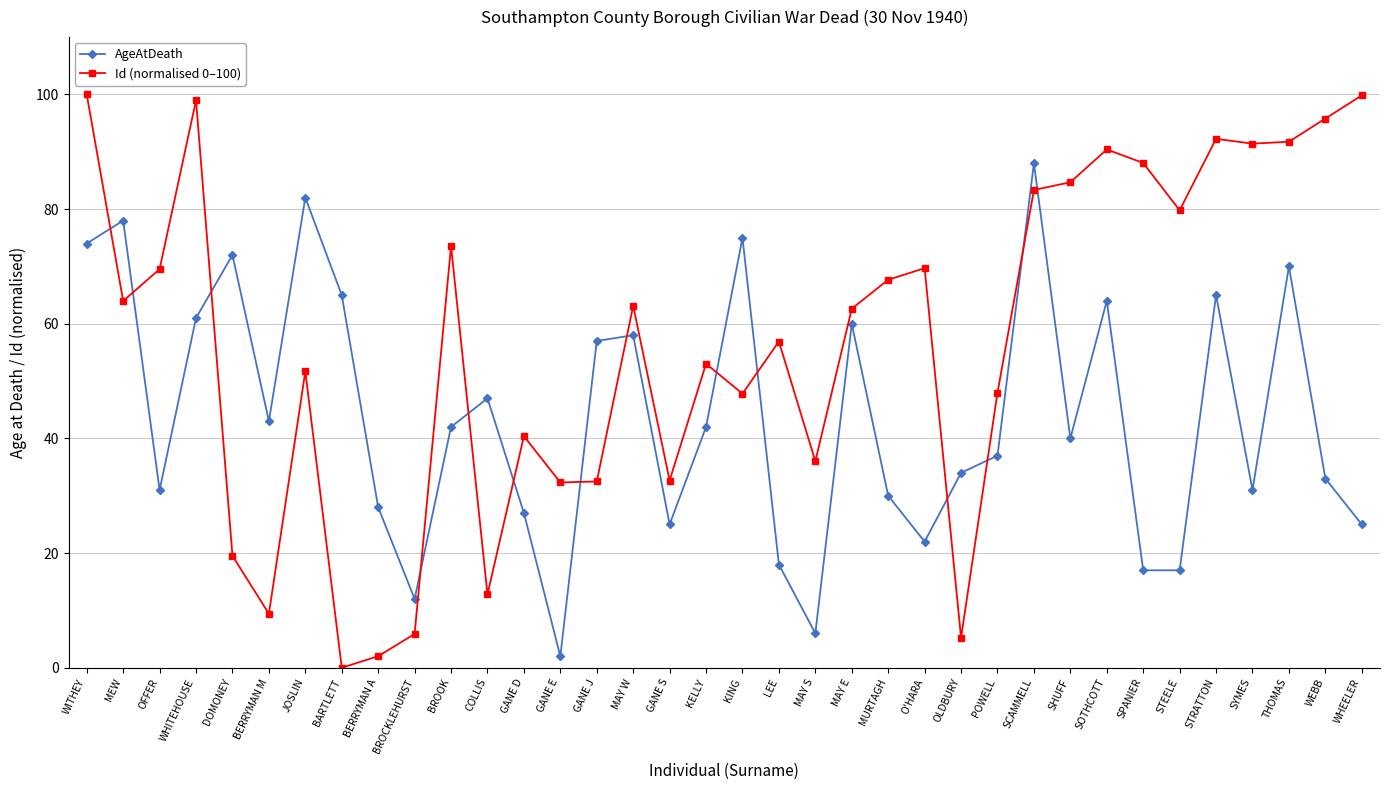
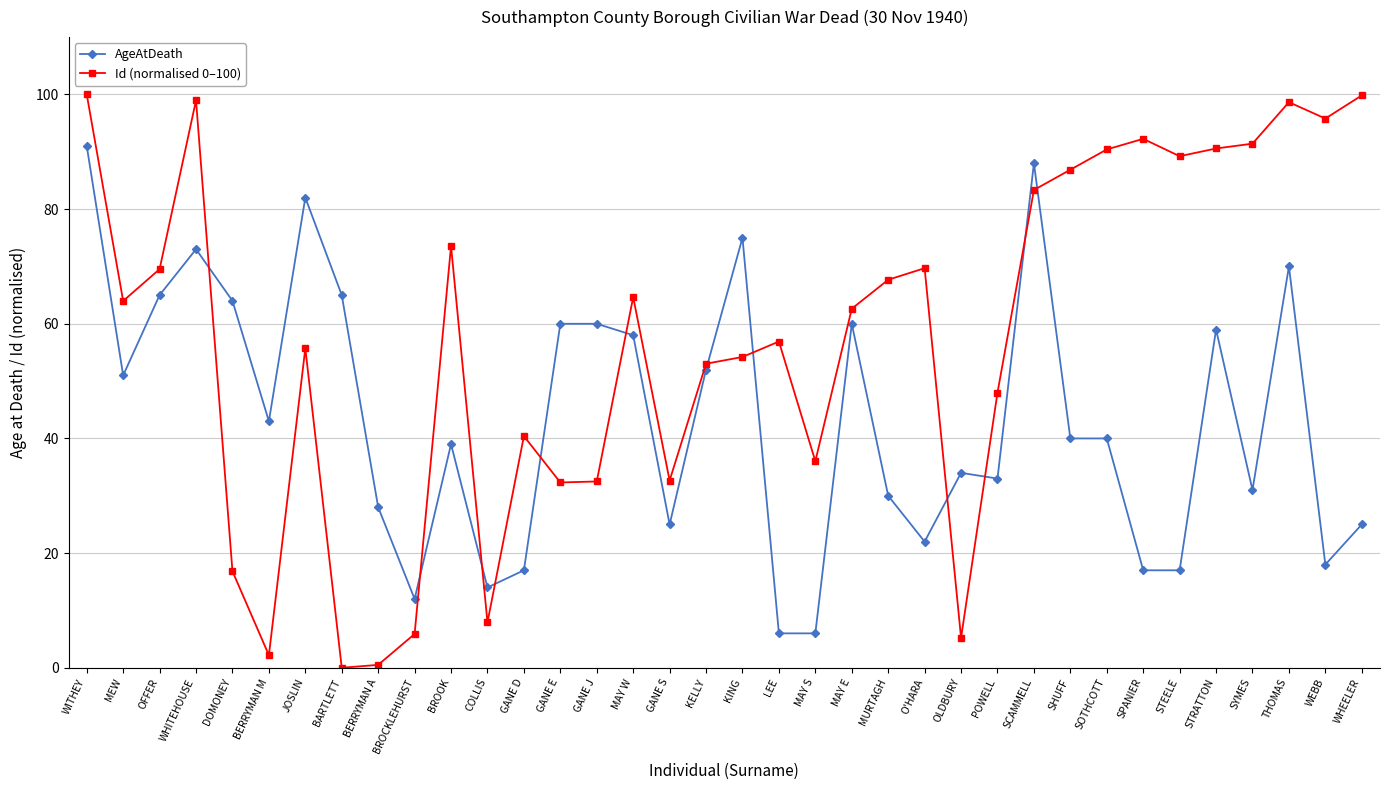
  {
    "AgeAtDeath": {
-     "WITHEY": 74,
-     "MEW": 78,
-     "OFFER": 31,
-     "WHITEHOUSE": 61,
-     "DOMONEY": 72,
+     "WITHEY": 91,
+     "MEW": 51,
+     "OFFER": 65,
+     "WHITEHOUSE": 73,
+     "DOMONEY": 64,
      "BERRYMAN M": 43,
      "JOSLIN": 82,
      "BARTLETT": 65,
      "BERRYMAN A": 28,
      "BROCKLEHURST": 12,
-     "BROOK": 42,
-     "COLLIS": 47,
-     "GANE D": 27,
-     "GANE E": 2,
-     "GANE J": 57,
+     "BROOK": 39,
+     "COLLIS": 14,
+     "GANE D": 17,
+     "GANE E": 60,
+     "GANE J": 60,
      "MAY W": 58,
      "GANE S": 25,
-     "KELLY": 42,
+     "KELLY": 52,
      "KING": 75,
-     "LEE": 18,
+     "LEE": 6,
      "MAY S": 6,
      "MAY E": 60,
      "MURTAGH": 30,
      "O'HARA": 22,
      "OLDBURY": 34,
-     "POWELL": 37,
+     "POWELL": 33,
      "SCAMMELL": 88,
      "SHUFF": 40,
-     "SOTHCOTT": 64,
+     "SOTHCOTT": 40,
      "SPANIER": 17,
      "STEELE": 17,
-     "STRATTON": 65,
+     "STRATTON": 59,
      "SYMES": 31,
      "THOMAS": 70,
-     "WEBB": 33,
+     "WEBB": 18,
      "WHEELER": 25
    },
    "Id (normalised 0–100)": {
      "WITHEY": 100,
      "MEW": 64,
      "OFFER": 70,
      "WHITEHOUSE": 99,
-     "DOMONEY": 20,
-     "BERRYMAN M": 9,
-     "JOSLIN": 52,
+     "DOMONEY": 17,
+     "BERRYMAN M": 2,
+     "JOSLIN": 56,
      "BARTLETT": 0,
-     "BERRYMAN A": 2,
+     "BERRYMAN A": 1,
      "BROCKLEHURST": 6,
      "BROOK": 74,
-     "COLLIS": 13,
+     "COLLIS": 8,
      "GANE D": 40,
      "GANE E": 32,
      "GANE J": 32,
-     "MAY W": 63,
+     "MAY W": 65,
      "GANE S": 33,
      "KELLY": 53,
-     "KING": 48,
+     "KING": 54,
      "LEE": 57,
      "MAY S": 36,
      "MAY E": 63,
      "MURTAGH": 68,
      "O'HARA": 70,
      "OLDBURY": 5,
      "POWELL": 48,
      "SCAMMELL": 83,
-     "SHUFF": 85,
+     "SHUFF": 87,
      "SOTHCOTT": 90,
-     "SPANIER": 88,
-     "STEELE": 80,
-     "STRATTON": 92,
+     "SPANIER": 92,
+     "STEELE": 89,
+     "STRATTON": 91,
      "SYMES": 91,
-     "THOMAS": 92,
+     "THOMAS": 99,
      "WEBB": 96,
      "WHEELER": 100
    }
  }
